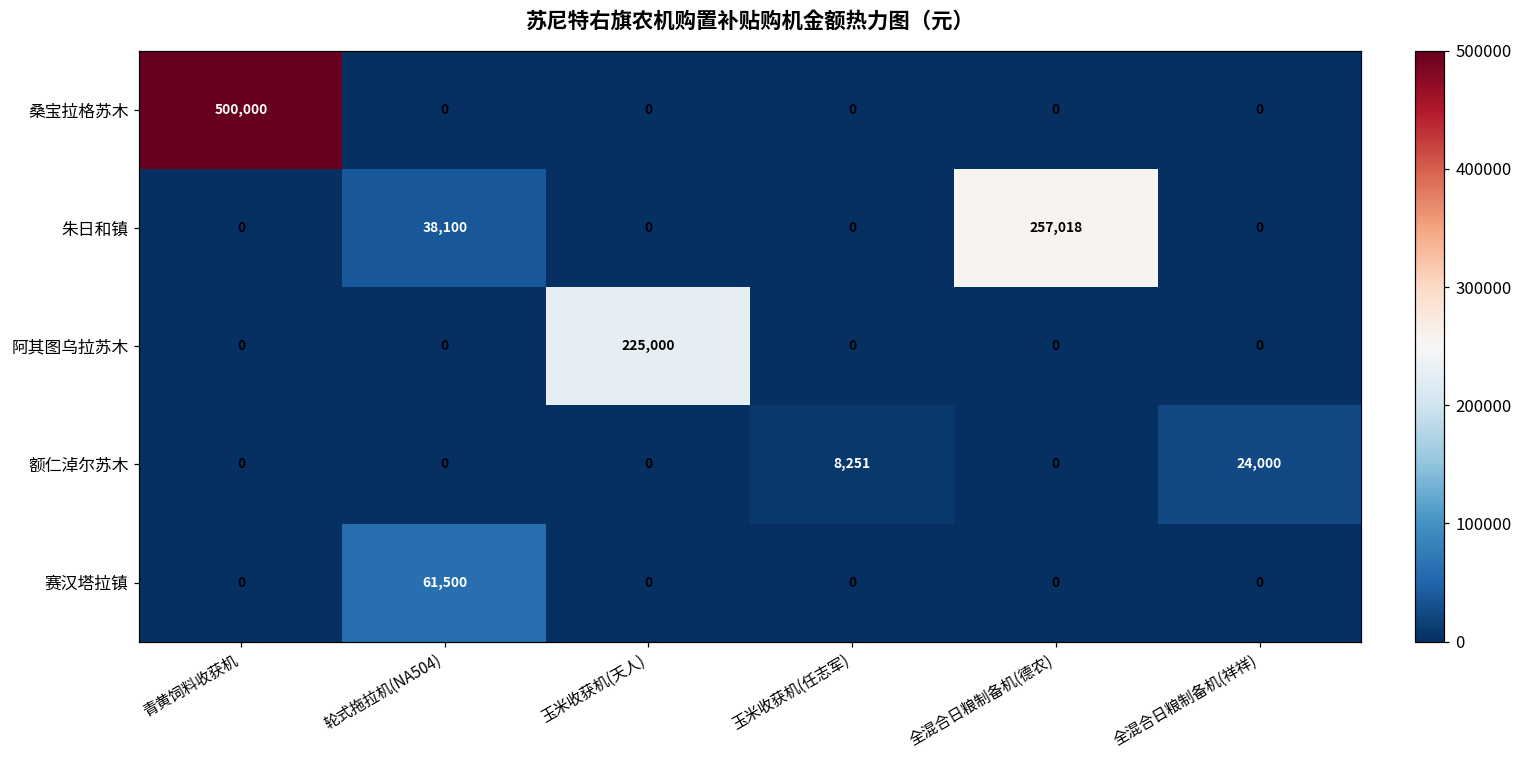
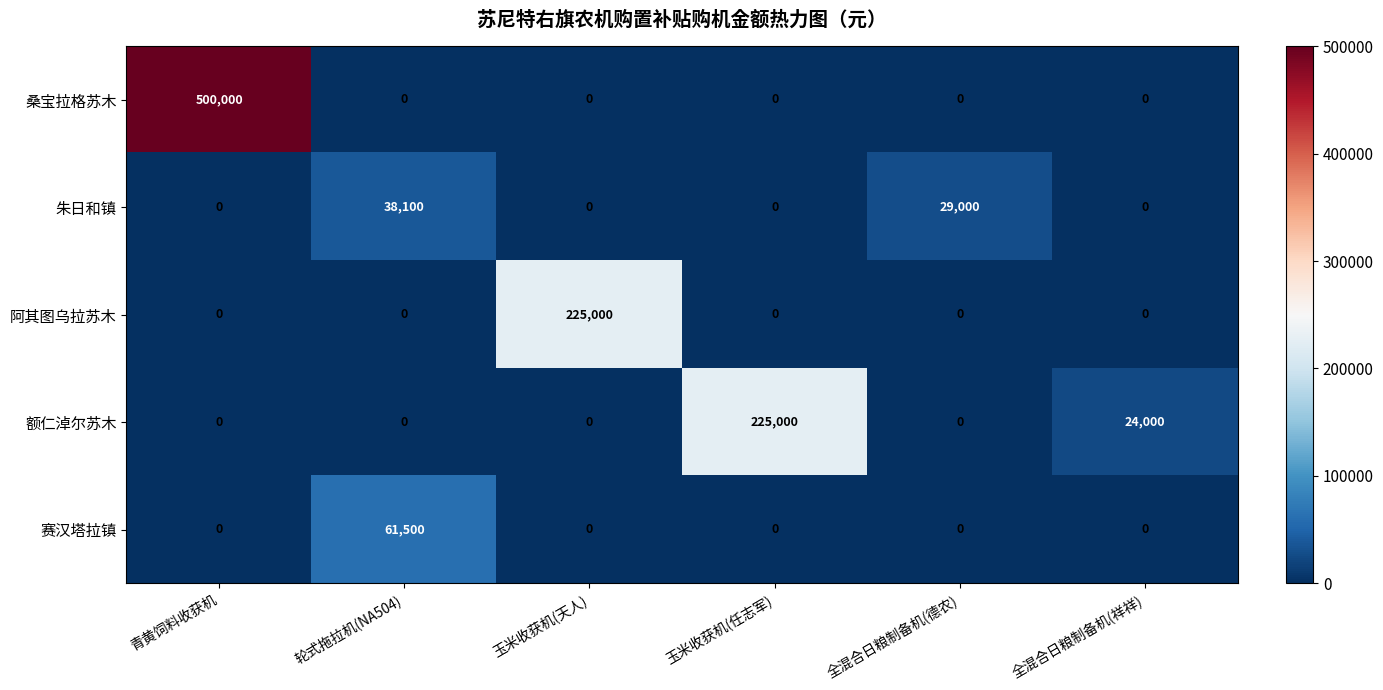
  {
    "桑宝拉格苏木": {
      "青黄饲料收获机": "500,000",
      "轮式拖拉机(NA504)": "0",
      "玉米收获机(天人)": "0",
      "玉米收获机(任志军)": "0",
      "全混合日粮制备机(德农)": "0",
      "全混合日粮制备机(祥祥)": "0"
    },
    "朱日和镇": {
      "青黄饲料收获机": "0",
      "轮式拖拉机(NA504)": "38,100",
      "玉米收获机(天人)": "0",
      "玉米收获机(任志军)": "0",
-     "全混合日粮制备机(德农)": "257,018",
+     "全混合日粮制备机(德农)": "29,000",
      "全混合日粮制备机(祥祥)": "0"
    },
    "阿其图乌拉苏木": {
      "青黄饲料收获机": "0",
      "轮式拖拉机(NA504)": "0",
      "玉米收获机(天人)": "225,000",
      "玉米收获机(任志军)": "0",
      "全混合日粮制备机(德农)": "0",
      "全混合日粮制备机(祥祥)": "0"
    },
    "额仁淖尔苏木": {
      "青黄饲料收获机": "0",
      "轮式拖拉机(NA504)": "0",
      "玉米收获机(天人)": "0",
-     "玉米收获机(任志军)": "8,251",
+     "玉米收获机(任志军)": "225,000",
      "全混合日粮制备机(德农)": "0",
      "全混合日粮制备机(祥祥)": "24,000"
    },
    "赛汉塔拉镇": {
      "青黄饲料收获机": "0",
      "轮式拖拉机(NA504)": "61,500",
      "玉米收获机(天人)": "0",
      "玉米收获机(任志军)": "0",
      "全混合日粮制备机(德农)": "0",
      "全混合日粮制备机(祥祥)": "0"
    }
  }
